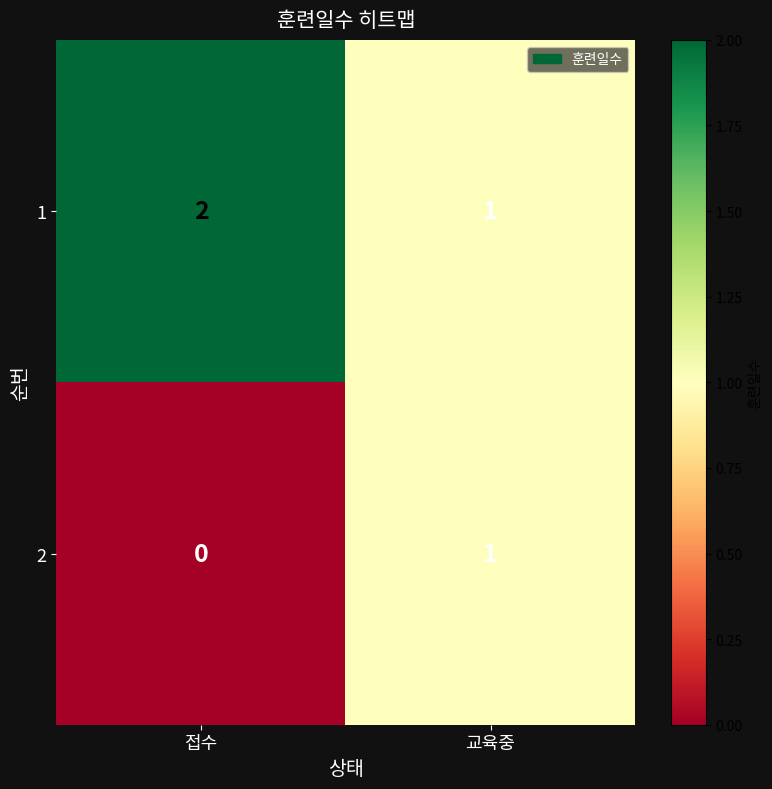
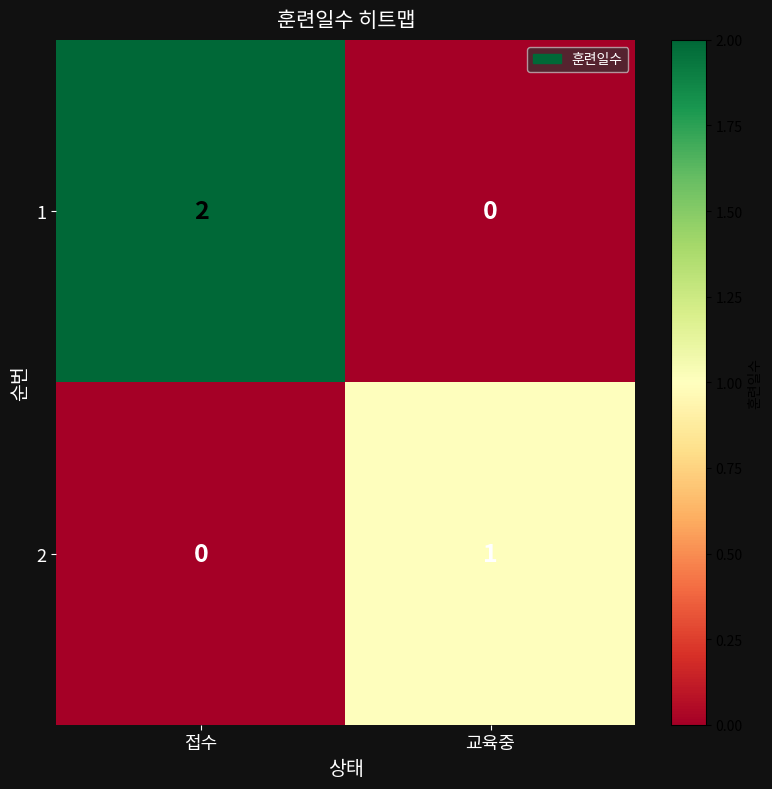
  {
    "1": {
      "접수": 2,
-     "교육중": 1
+     "교육중": 0
    },
    "2": {
      "접수": 0,
      "교육중": 1
    }
  }
